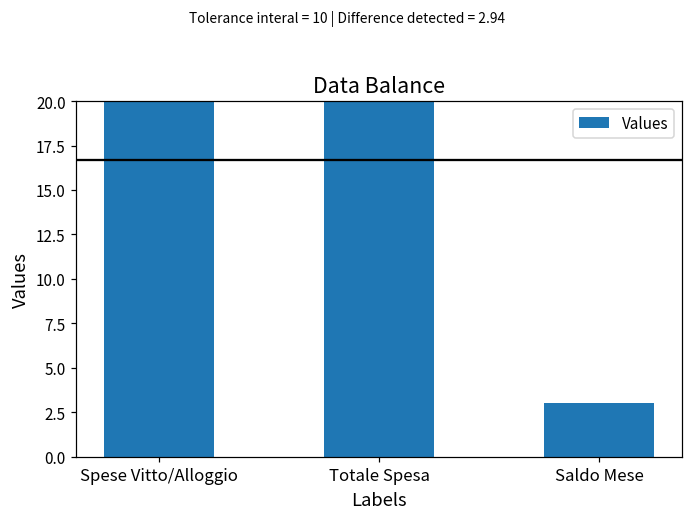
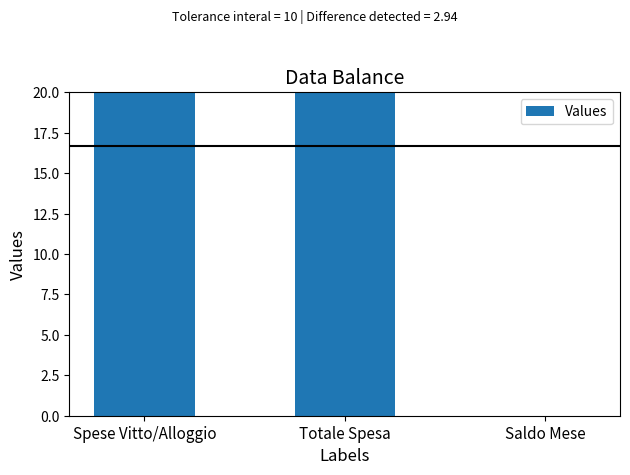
  {
-   "Saldo Mese": 3
+   "Saldo Mese": 0
  }
